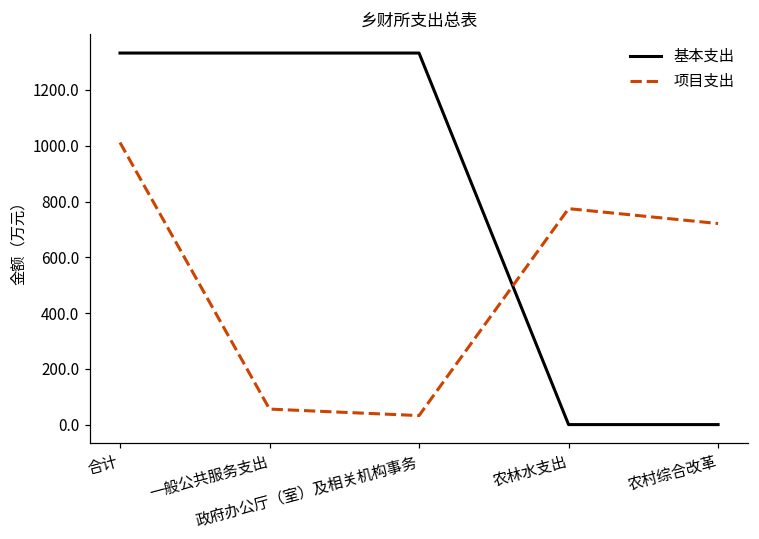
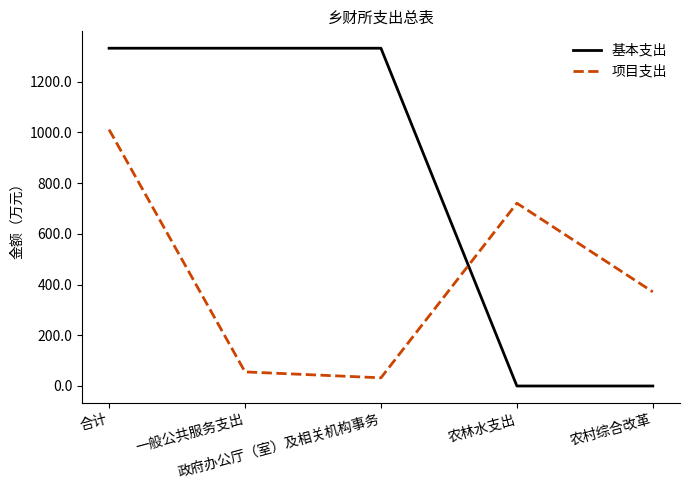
  {
    "基本支出": {
      "合计": 1330,
      "一般公共服务支出": 1330,
      "政府办公厅（室）及相关机构事务": 1330,
      "农林水支出": 0,
      "农村综合改革": 0
    },
    "项目支出": {
      "合计": 1010,
      "一般公共服务支出": 60,
      "政府办公厅（室）及相关机构事务": 30,
-     "农林水支出": 770,
-     "农村综合改革": 720
+     "农林水支出": 720,
+     "农村综合改革": 370
    }
  }
